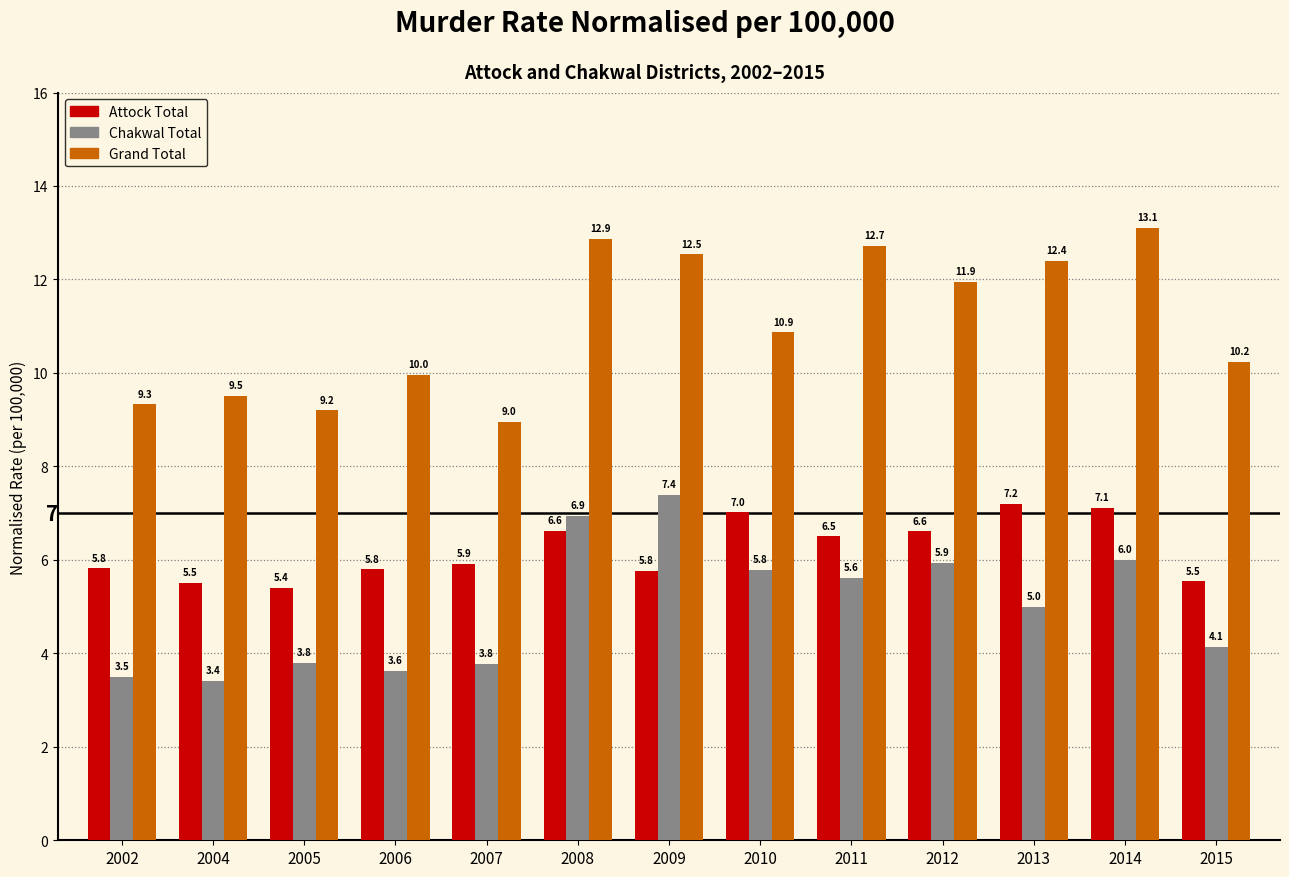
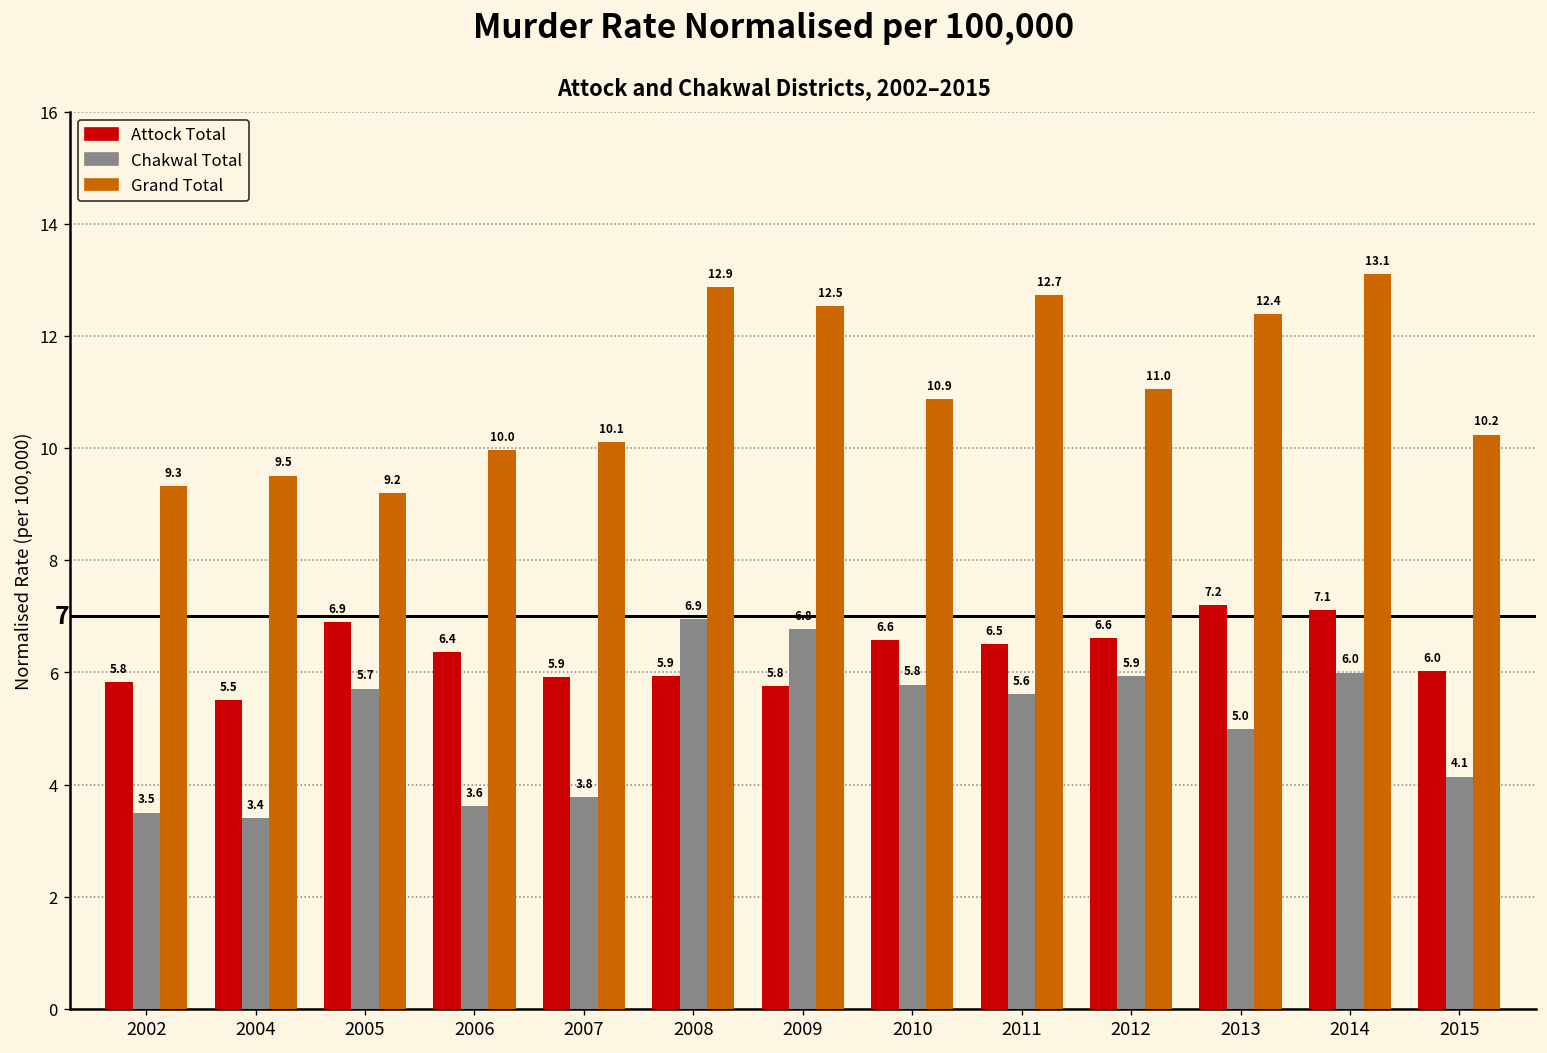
  {
    "Attock Total": {
      "2002": 5.8,
      "2004": 5.5,
-     "2005": 5.4,
-     "2006": 5.8,
+     "2005": 6.9,
+     "2006": 6.4,
      "2007": 5.9,
-     "2008": 6.6,
+     "2008": 5.9,
      "2009": 5.8,
-     "2010": 7.0,
+     "2010": 6.6,
      "2011": 6.5,
      "2012": 6.6,
      "2013": 7.2,
      "2014": 7.1,
-     "2015": 5.5
+     "2015": 6.0
    },
    "Chakwal Total": {
      "2002": 3.5,
      "2004": 3.4,
-     "2005": 3.8,
+     "2005": 5.7,
      "2006": 3.6,
      "2007": 3.8,
      "2008": 6.9,
-     "2009": 7.4,
+     "2009": 6.8,
      "2010": 5.8,
      "2011": 5.6,
      "2012": 5.9,
      "2013": 5.0,
      "2014": 6.0,
      "2015": 4.1
    },
    "Grand Total": {
      "2002": 9.3,
      "2004": 9.5,
      "2005": 9.2,
      "2006": 10.0,
-     "2007": 9.0,
+     "2007": 10.1,
      "2008": 12.9,
      "2009": 12.5,
      "2010": 10.9,
      "2011": 12.7,
-     "2012": 11.9,
+     "2012": 11.0,
      "2013": 12.4,
      "2014": 13.1,
      "2015": 10.2
    }
  }
